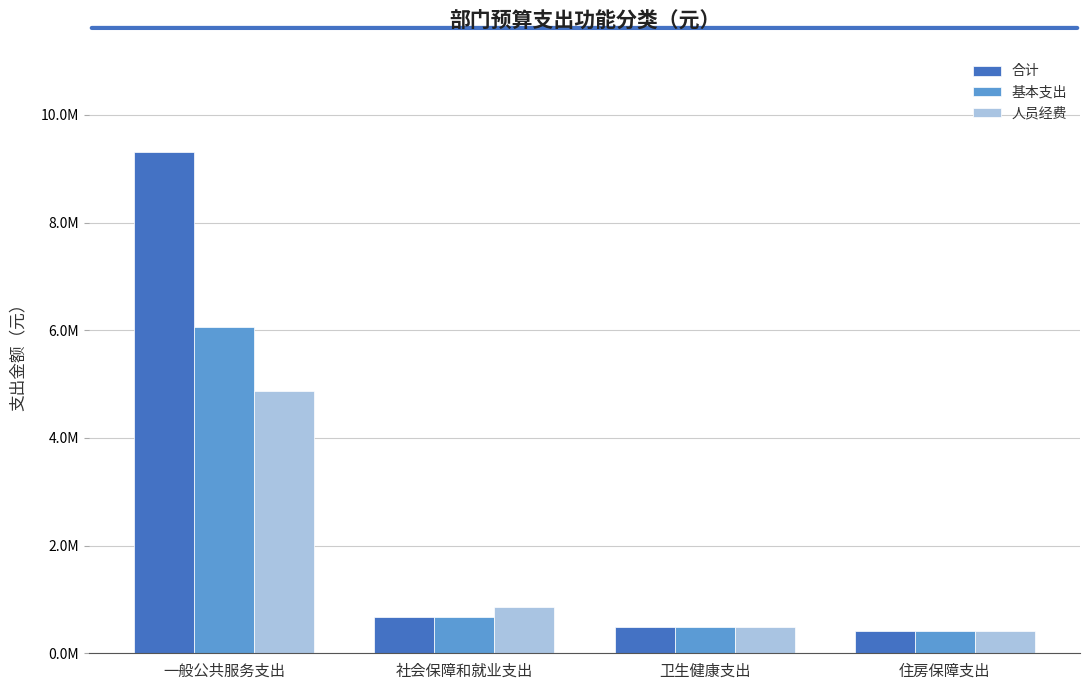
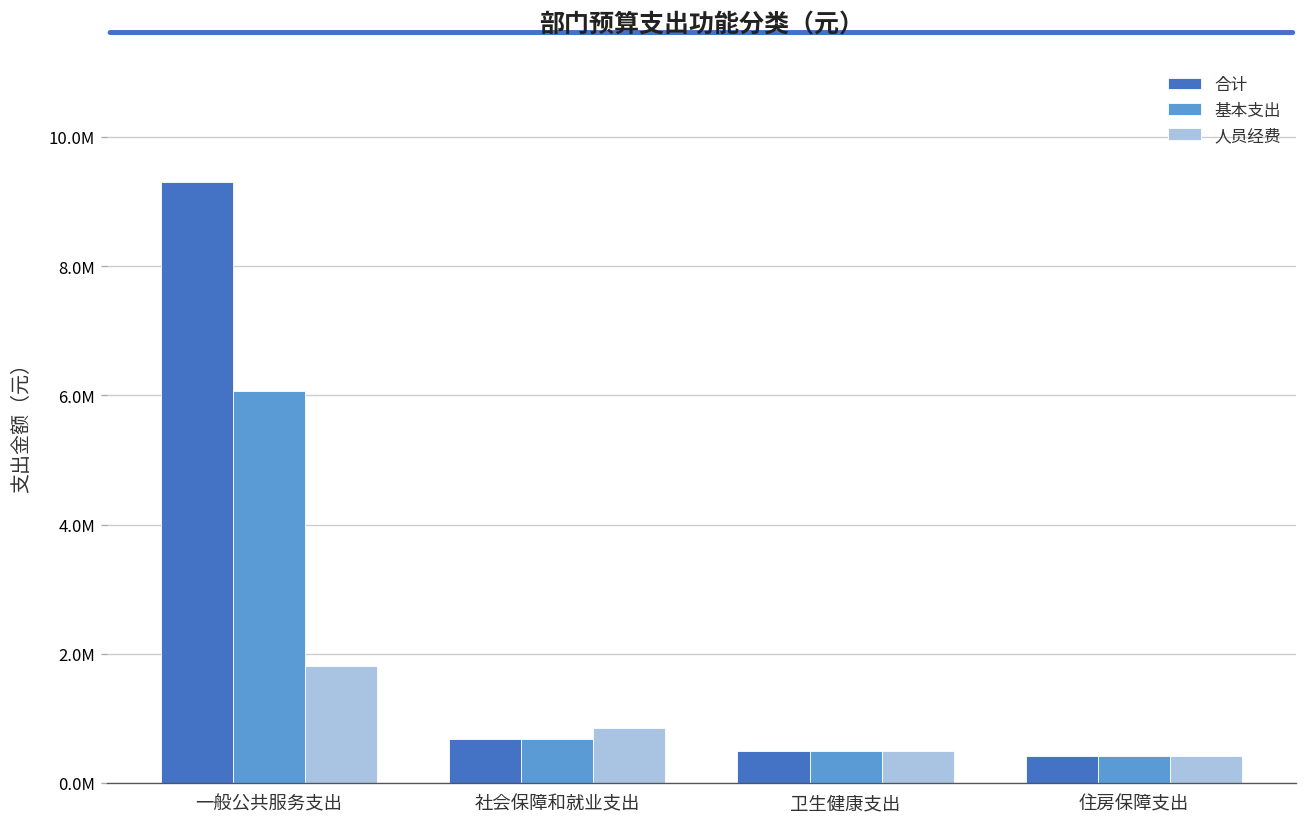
  {
    "人员经费": {
-     "一般公共服务支出": 4900000,
+     "一般公共服务支出": 1800000,
      "社会保障和就业支出": 900000,
      "卫生健康支出": 500000,
      "住房保障支出": 400000
    }
  }
